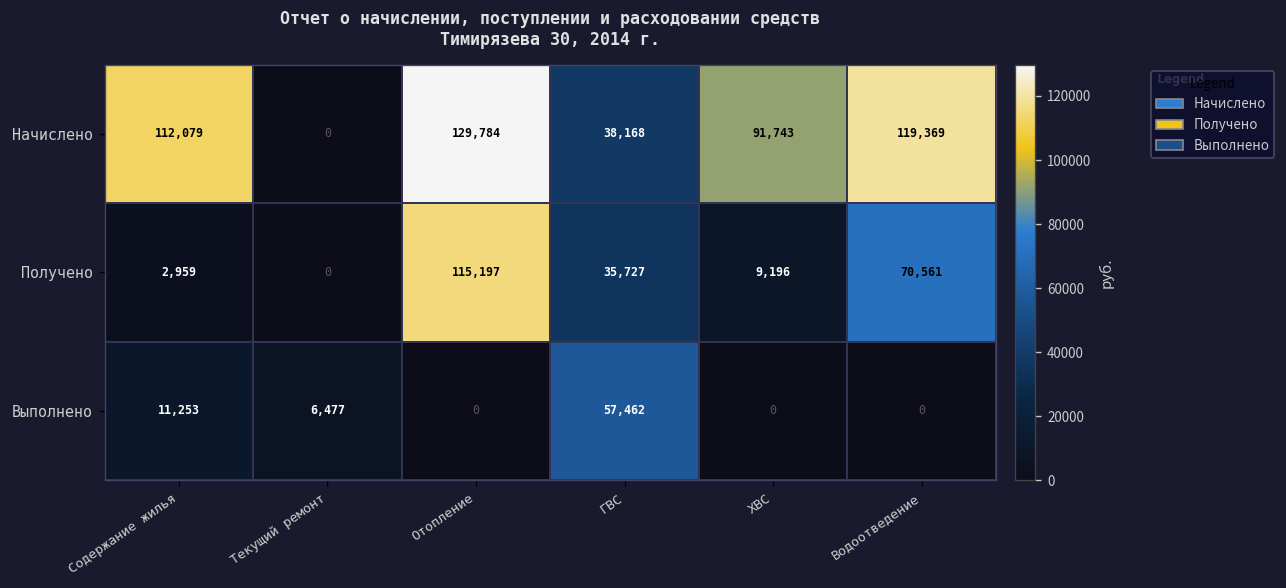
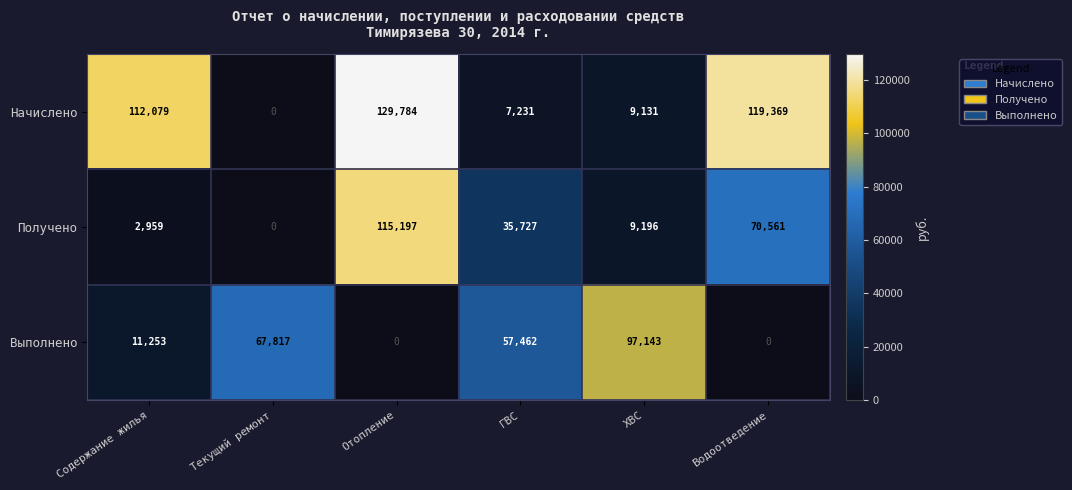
  {
    "Начислено": {
      "Содержание жилья": "112,079",
      "Текущий ремонт": "0",
      "Отопление": "129,784",
-     "ГВС": "38,168",
-     "ХВС": "91,743",
+     "ГВС": "7,231",
+     "ХВС": "9,131",
      "Водоотведение": "119,369"
    },
    "Получено": {
      "Содержание жилья": "2,959",
      "Текущий ремонт": "0",
      "Отопление": "115,197",
      "ГВС": "35,727",
      "ХВС": "9,196",
      "Водоотведение": "70,561"
    },
    "Выполнено": {
      "Содержание жилья": "11,253",
-     "Текущий ремонт": "6,477",
+     "Текущий ремонт": "67,817",
      "Отопление": "0",
      "ГВС": "57,462",
-     "ХВС": "0",
+     "ХВС": "97,143",
      "Водоотведение": "0"
    }
  }
